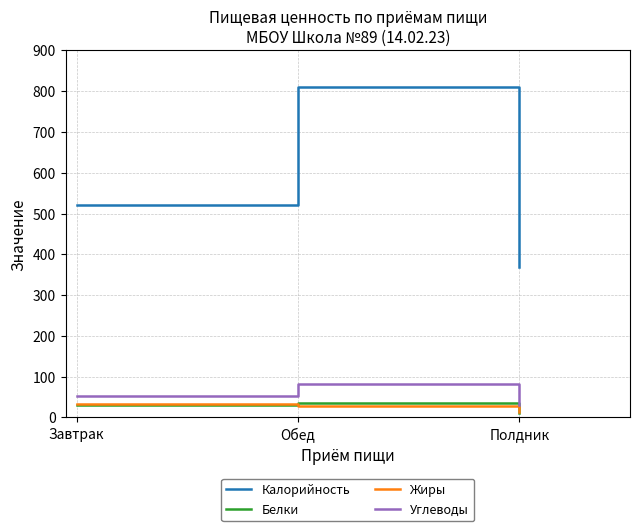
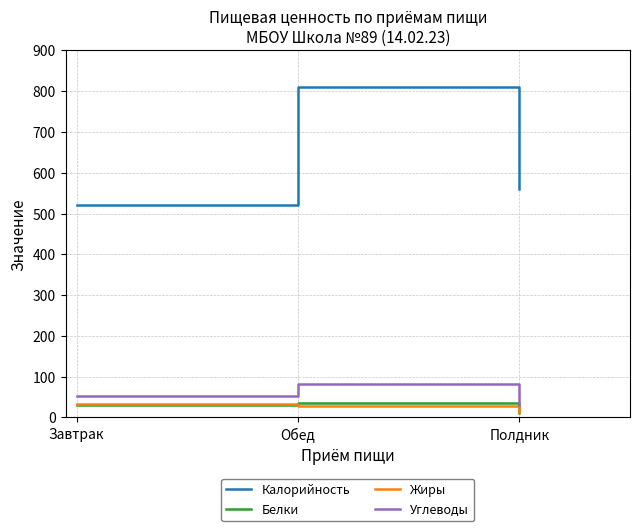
  {
    "Калорийность": {
      "Завтрак": 520,
      "Обед": 810,
-     "Полдник": 370
+     "Полдник": 560
    },
    "Белки": {
      "Обед": 40
    },
    "Жиры": {
      "Обед": 30
    },
    "Углеводы": {
      "Завтрак": 50,
      "Обед": 80,
      "Полдник": 30
    }
  }
